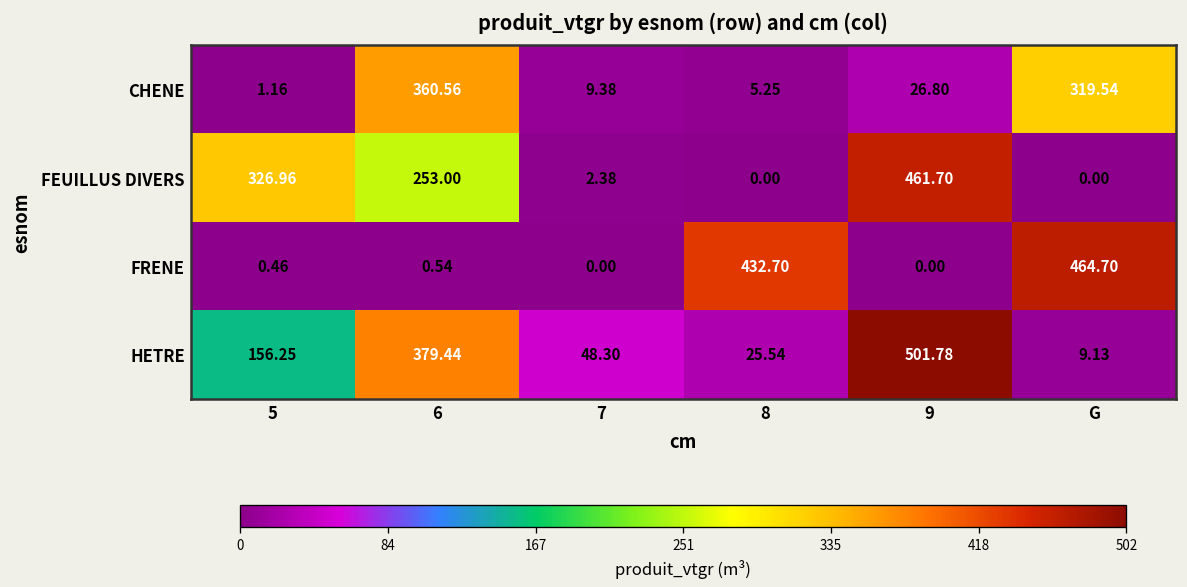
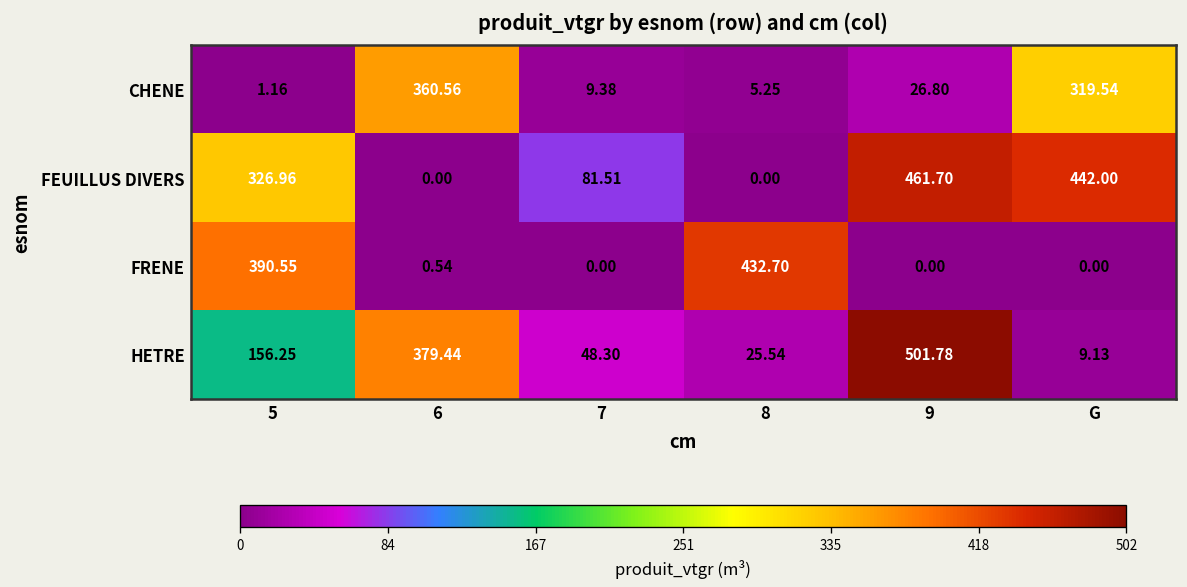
  {
    "CHENE": {
      "5": 1.16,
      "6": 360.56,
      "7": 9.38,
      "8": 5.25,
      "9": 26.80,
      "G": 319.54
    },
    "FEUILLUS DIVERS": {
      "5": 326.96,
-     "6": 253.00,
-     "7": 2.38,
+     "6": 0.00,
+     "7": 81.51,
      "8": 0.00,
      "9": 461.70,
-     "G": 0.00
+     "G": 442.00
    },
    "FRENE": {
-     "5": 0.46,
+     "5": 390.55,
      "6": 0.54,
      "7": 0.00,
      "8": 432.70,
      "9": 0.00,
-     "G": 464.70
+     "G": 0.00
    },
    "HETRE": {
      "5": 156.25,
      "6": 379.44,
      "7": 48.30,
      "8": 25.54,
      "9": 501.78,
      "G": 9.13
    }
  }
